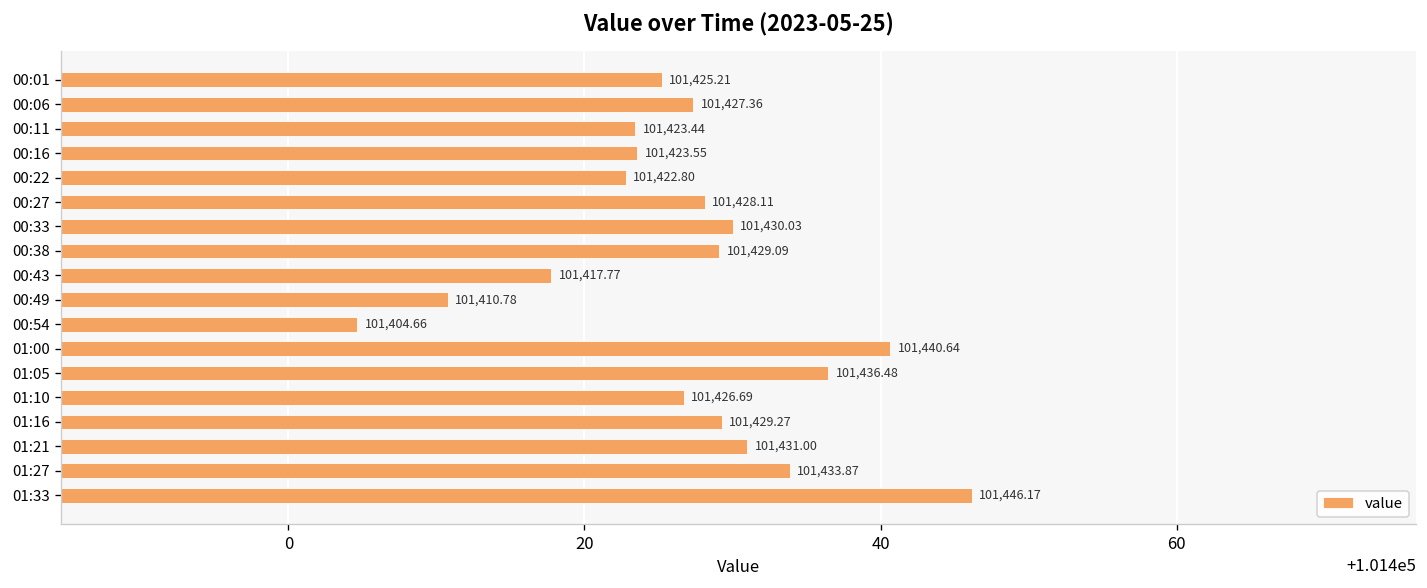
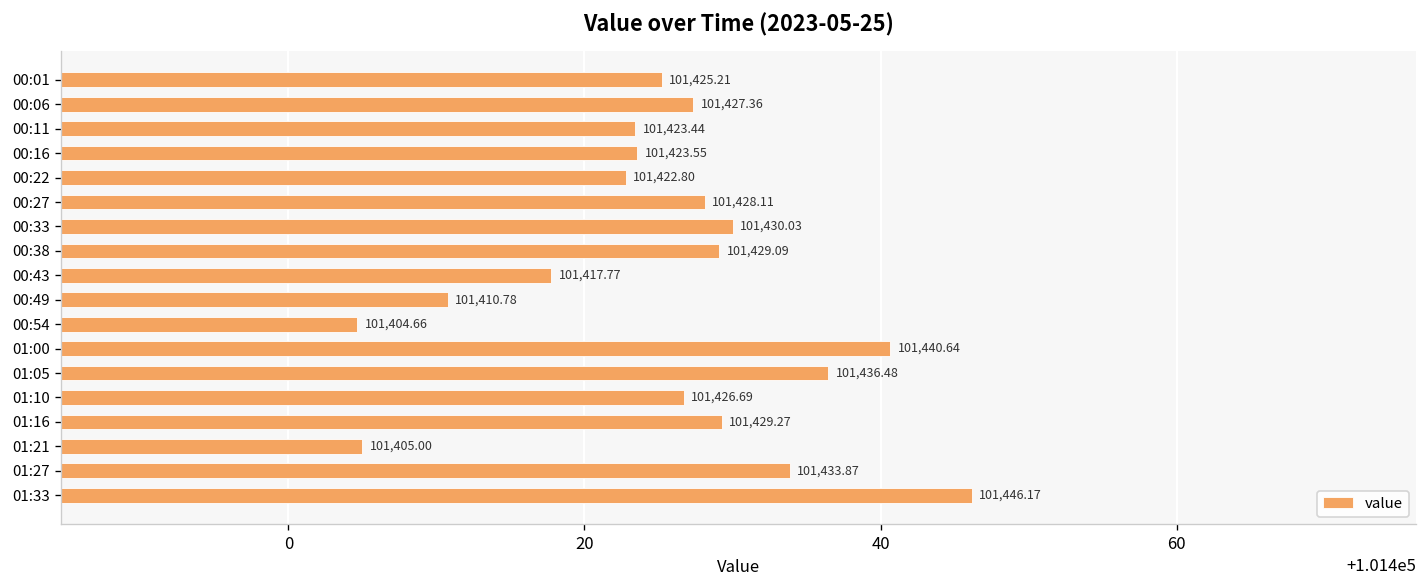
  {
    "00:01": "101,425.21",
    "00:06": "101,427.36",
    "00:11": "101,423.44",
    "00:16": "101,423.55",
    "00:22": "101,422.80",
    "00:27": "101,428.11",
    "00:33": "101,430.03",
    "00:38": "101,429.09",
    "00:43": "101,417.77",
    "00:49": "101,410.78",
    "00:54": "101,404.66",
    "01:00": "101,440.64",
    "01:05": "101,436.48",
    "01:10": "101,426.69",
    "01:16": "101,429.27",
-   "01:21": "101,431.00",
+   "01:21": "101,405.00",
    "01:27": "101,433.87",
    "01:33": "101,446.17"
  }
